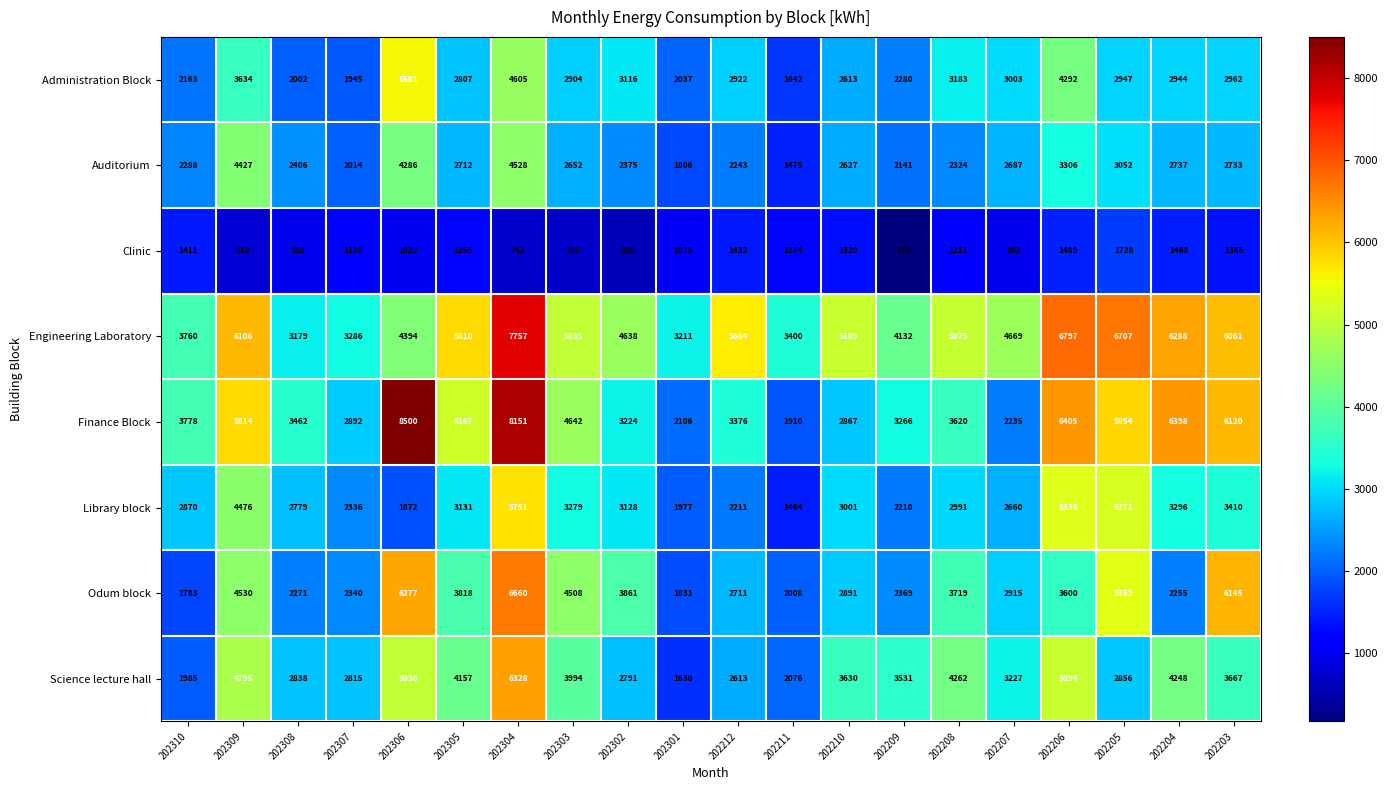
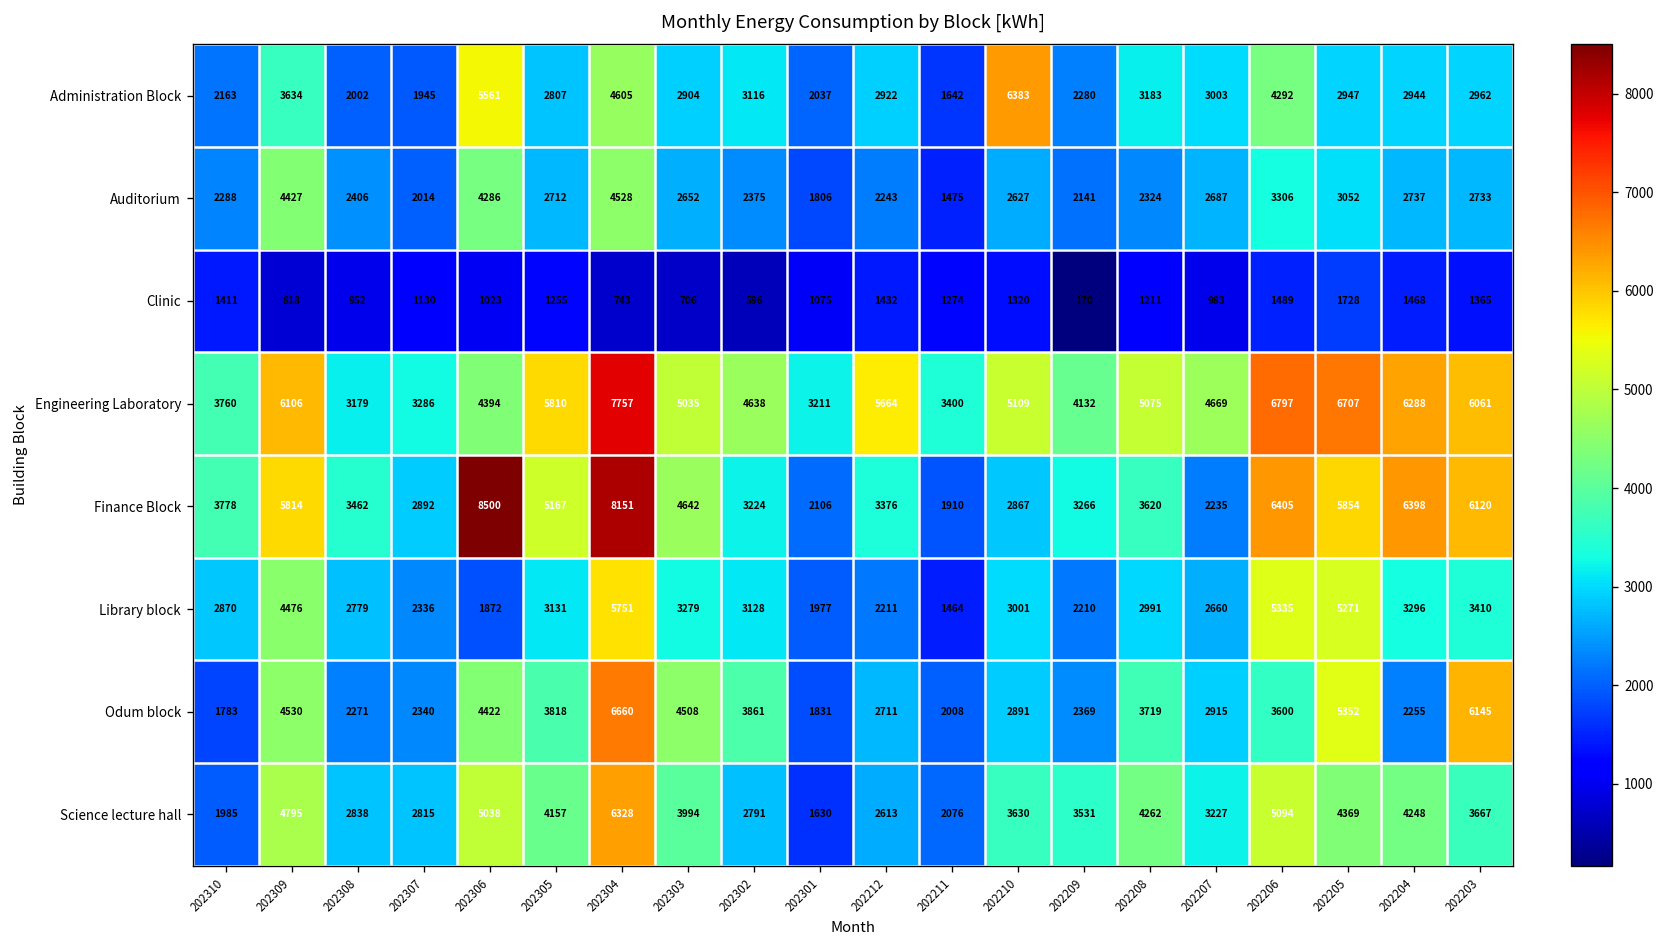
  {
    "Administration Block": {
      "202310": 2163,
      "202309": 3634,
      "202308": 2002,
      "202307": 1945,
      "202306": 5561,
      "202305": 2807,
      "202304": 4605,
      "202303": 2904,
      "202302": 3116,
      "202301": 2037,
      "202212": 2922,
      "202211": 1642,
-     "202210": 2613,
+     "202210": 6383,
      "202209": 2280,
      "202208": 3183,
      "202207": 3003,
      "202206": 4292,
      "202205": 2947,
      "202204": 2944,
      "202203": 2962
    },
    "Auditorium": {
      "202310": 2288,
      "202309": 4427,
      "202308": 2406,
      "202307": 2014,
      "202306": 4286,
      "202305": 2712,
      "202304": 4528,
      "202303": 2652,
      "202302": 2375,
      "202301": 1806,
      "202212": 2243,
      "202211": 1475,
      "202210": 2627,
      "202209": 2141,
      "202208": 2324,
      "202207": 2687,
      "202206": 3306,
      "202205": 3052,
      "202204": 2737,
      "202203": 2733
    },
    "Clinic": {
      "202310": 1411,
      "202309": 818,
      "202308": 952,
      "202307": 1130,
      "202306": 1023,
      "202305": 1255,
      "202304": 743,
      "202303": 706,
      "202302": 596,
      "202301": 1075,
      "202212": 1432,
      "202211": 1274,
      "202210": 1320,
      "202209": 170,
      "202208": 1211,
      "202207": 983,
      "202206": 1489,
      "202205": 1728,
      "202204": 1468,
      "202203": 1365
    },
    "Engineering Laboratory": {
      "202310": 3760,
      "202309": 6106,
      "202308": 3179,
      "202307": 3286,
      "202306": 4394,
      "202305": 5810,
      "202304": 7757,
      "202303": 5035,
      "202302": 4638,
      "202301": 3211,
      "202212": 5664,
      "202211": 3400,
      "202210": 5109,
      "202209": 4132,
      "202208": 5075,
      "202207": 4669,
      "202206": 6797,
      "202205": 6707,
      "202204": 6288,
      "202203": 6061
    },
    "Finance Block": {
      "202310": 3778,
      "202309": 5814,
      "202308": 3462,
      "202307": 2892,
      "202306": 8500,
      "202305": 5167,
      "202304": 8151,
      "202303": 4642,
      "202302": 3224,
      "202301": 2106,
      "202212": 3376,
      "202211": 1910,
      "202210": 2867,
      "202209": 3266,
      "202208": 3620,
      "202207": 2235,
      "202206": 6405,
      "202205": 5854,
      "202204": 6398,
      "202203": 6120
    },
    "Library block": {
      "202310": 2870,
      "202309": 4476,
      "202308": 2779,
      "202307": 2336,
      "202306": 1872,
      "202305": 3131,
      "202304": 5751,
      "202303": 3279,
      "202302": 3128,
      "202301": 1977,
      "202212": 2211,
      "202211": 1464,
      "202210": 3001,
      "202209": 2210,
      "202208": 2991,
      "202207": 2660,
      "202206": 5335,
      "202205": 5271,
      "202204": 3296,
      "202203": 3410
    },
    "Odum block": {
      "202310": 1783,
      "202309": 4530,
      "202308": 2271,
      "202307": 2340,
-     "202306": 6277,
+     "202306": 4422,
      "202305": 3818,
      "202304": 6660,
      "202303": 4508,
      "202302": 3861,
      "202301": 1831,
      "202212": 2711,
      "202211": 2008,
      "202210": 2891,
      "202209": 2369,
      "202208": 3719,
      "202207": 2915,
      "202206": 3600,
      "202205": 5352,
      "202204": 2255,
      "202203": 6145
    },
    "Science lecture hall": {
      "202310": 1985,
      "202309": 4795,
      "202308": 2838,
      "202307": 2815,
      "202306": 5038,
      "202305": 4157,
      "202304": 6328,
      "202303": 3994,
      "202302": 2791,
      "202301": 1630,
      "202212": 2613,
      "202211": 2076,
      "202210": 3630,
      "202209": 3531,
      "202208": 4262,
      "202207": 3227,
      "202206": 5094,
-     "202205": 2856,
+     "202205": 4369,
      "202204": 4248,
      "202203": 3667
    }
  }
